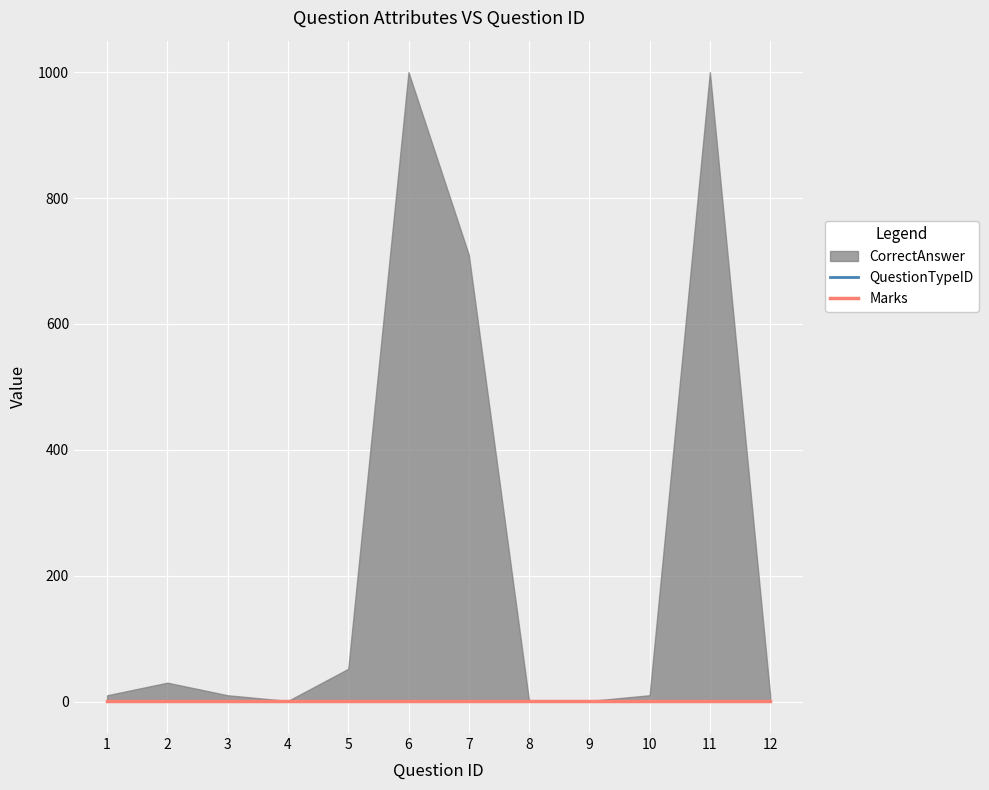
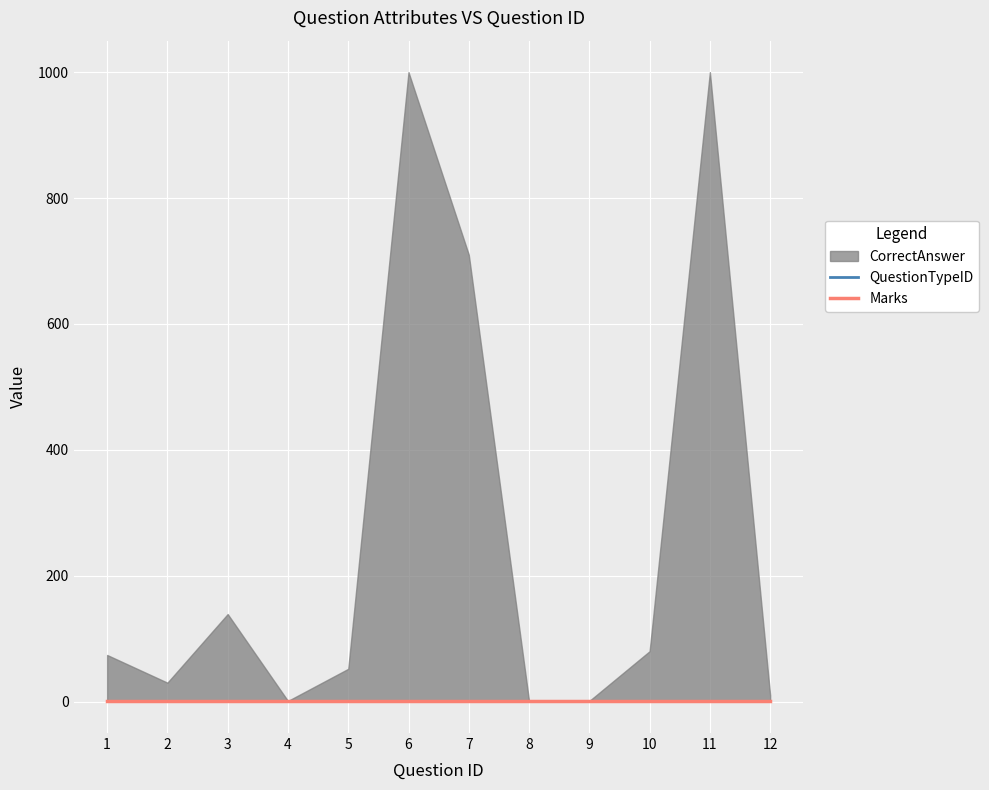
  {
    "CorrectAnswer": {
-     "1": 10,
+     "1": 70,
      "2": 30,
-     "3": 10,
+     "3": 140,
      "5": 50,
      "6": 1000,
      "7": 710,
-     "10": 10,
+     "10": 80,
      "11": 1000,
      "12": 10
    },
    "Marks": {
      "1": 0,
      "2": 0,
      "3": 0,
      "5": 0,
      "6": 0,
      "7": 0,
      "10": 0,
      "11": 0,
      "12": 0
    }
  }
